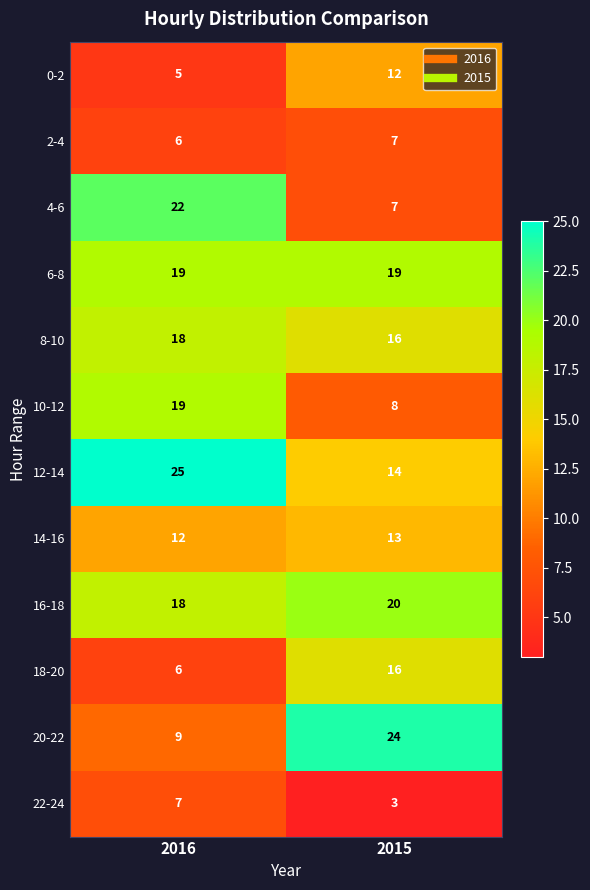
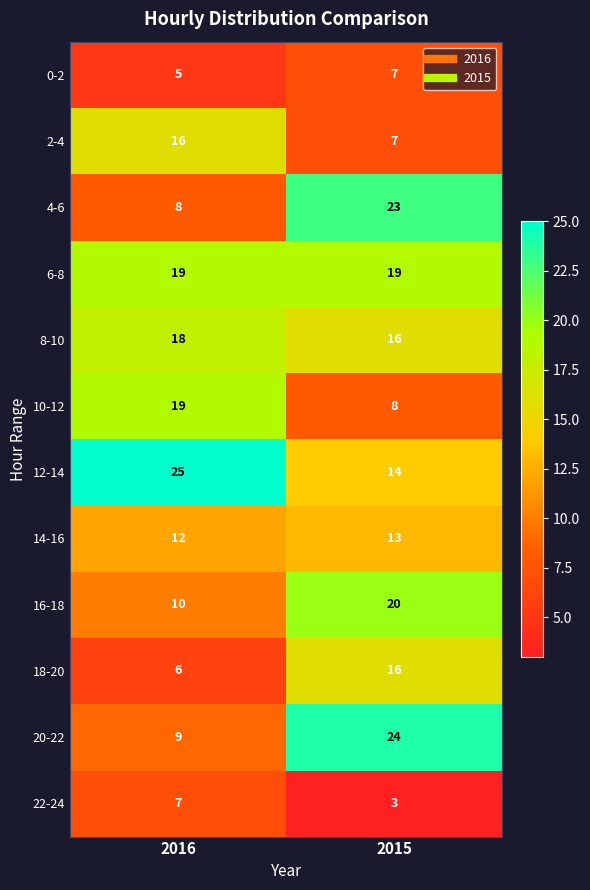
  {
    "0-2": {
      "2016": 5,
-     "2015": 12
+     "2015": 7
    },
    "2-4": {
-     "2016": 6,
+     "2016": 16,
      "2015": 7
    },
    "4-6": {
-     "2016": 22,
-     "2015": 7
+     "2016": 8,
+     "2015": 23
    },
    "6-8": {
      "2016": 19,
      "2015": 19
    },
    "8-10": {
      "2016": 18,
      "2015": 16
    },
    "10-12": {
      "2016": 19,
      "2015": 8
    },
    "12-14": {
      "2016": 25,
      "2015": 14
    },
    "14-16": {
      "2016": 12,
      "2015": 13
    },
    "16-18": {
-     "2016": 18,
+     "2016": 10,
      "2015": 20
    },
    "18-20": {
      "2016": 6,
      "2015": 16
    },
    "20-22": {
      "2016": 9,
      "2015": 24
    },
    "22-24": {
      "2016": 7,
      "2015": 3
    }
  }
